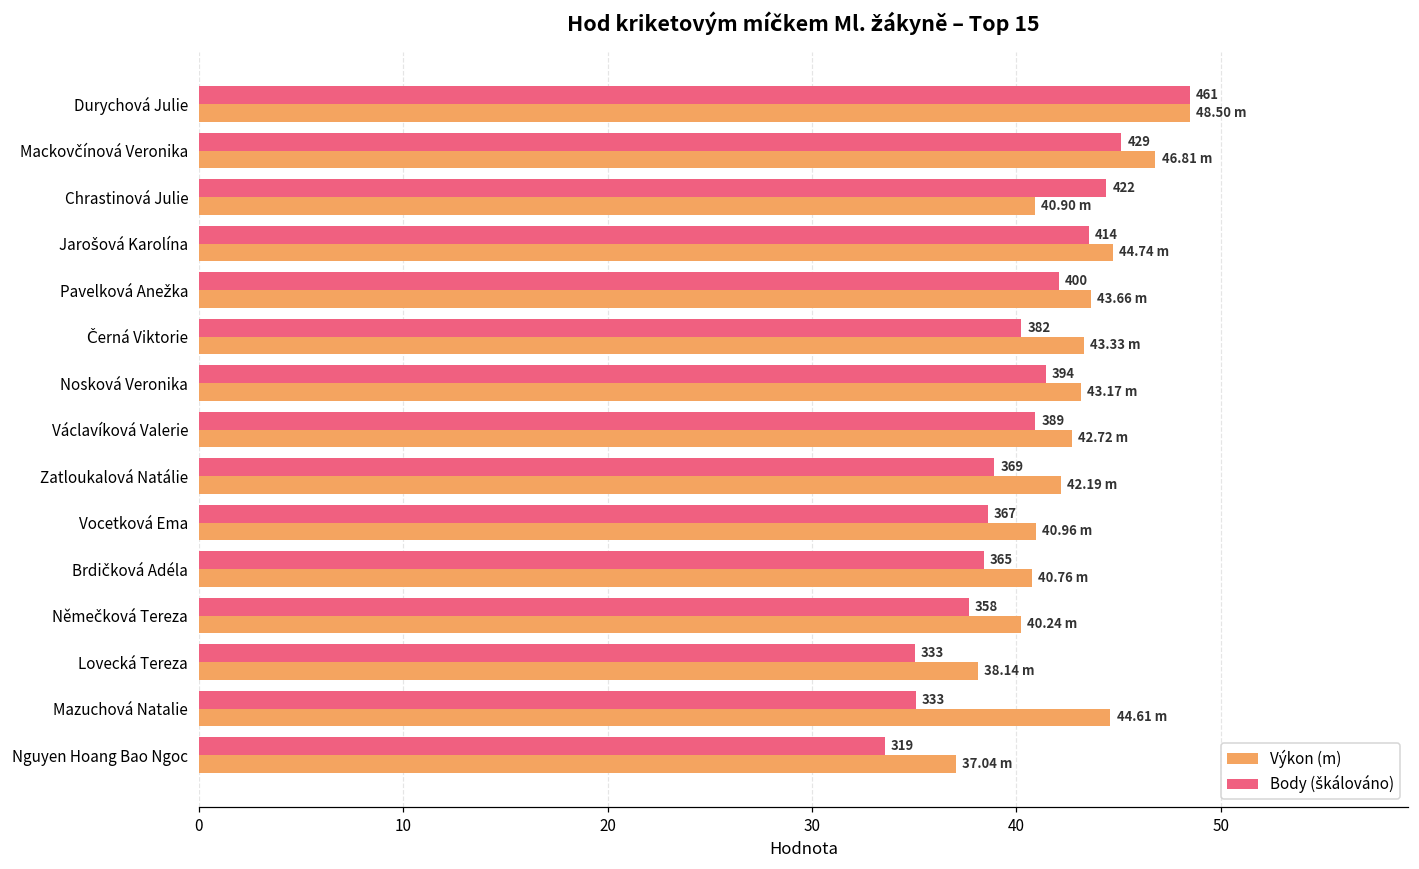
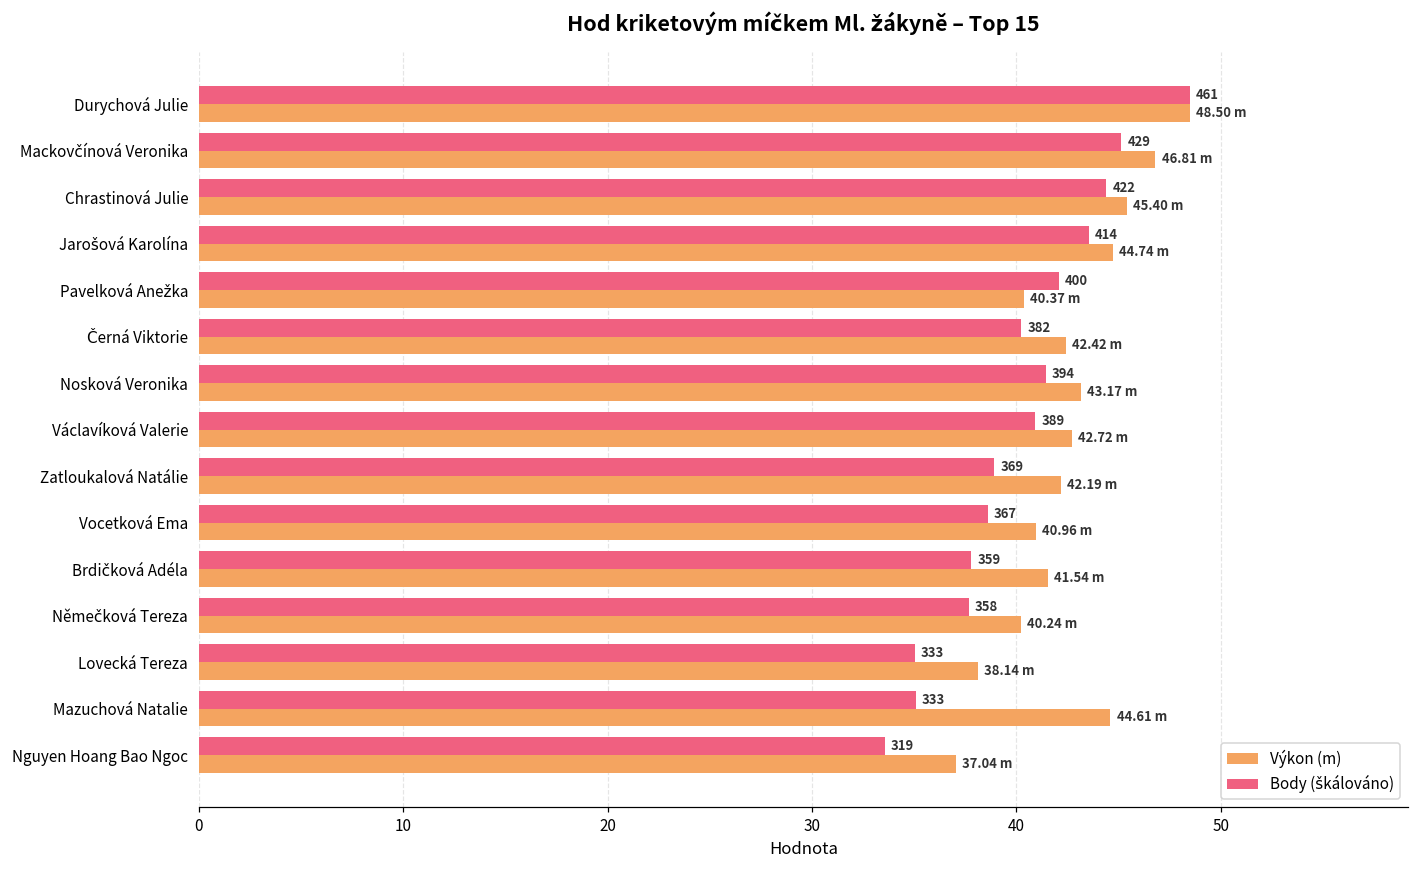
  {
    "Výkon (m)": {
      "Durychová Julie": 48.50,
      "Mackovčínová Veronika": 46.81,
-     "Chrastinová Julie": 40.90,
+     "Chrastinová Julie": 45.40,
      "Jarošová Karolína": 44.74,
-     "Pavelková Anežka": 43.66,
-     "Černá Viktorie": 43.33,
+     "Pavelková Anežka": 40.37,
+     "Černá Viktorie": 42.42,
      "Nosková Veronika": 43.17,
      "Václavíková Valerie": 42.72,
      "Zatloukalová Natálie": 42.19,
      "Vocetková Ema": 40.96,
-     "Brdičková Adéla": 40.76,
+     "Brdičková Adéla": 41.54,
      "Němečková Tereza": 40.24,
      "Lovecká Tereza": 38.14,
      "Mazuchová Natalie": 44.61,
      "Nguyen Hoang Bao Ngoc": 37.04
    },
    "Body (škálováno)": {
-     "Brdičková Adéla": 365
+     "Brdičková Adéla": 359
    }
  }
